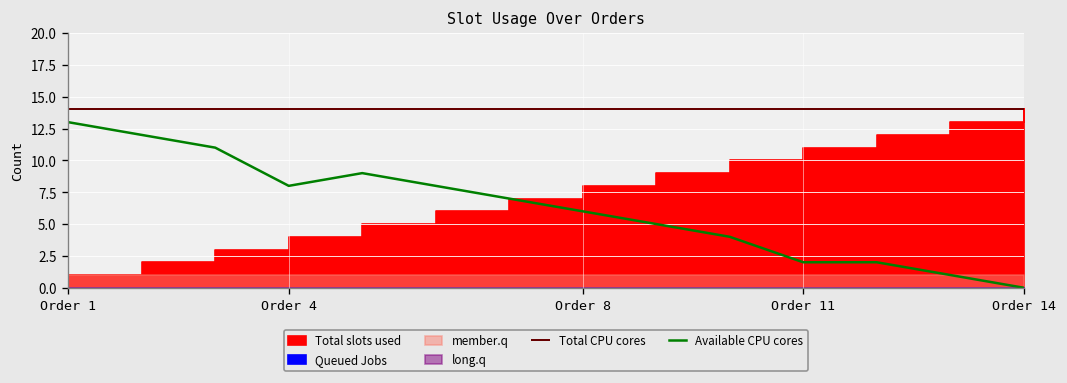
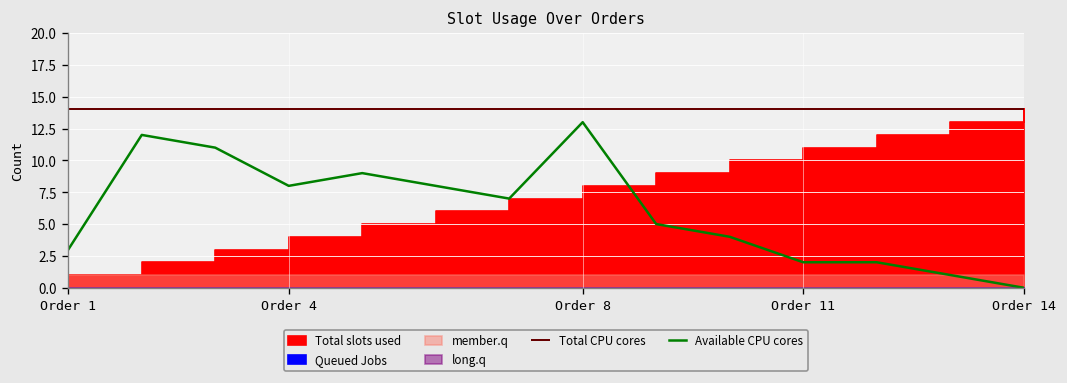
  {
    "Total CPU cores": {
      "Order 1": 14,
      "Order 4": 14,
      "Order 8": 14,
      "Order 11": 14
    },
    "Available CPU cores": {
-     "Order 1": 13,
+     "Order 1": 3,
      "Order 4": 8,
-     "Order 8": 6,
+     "Order 8": 13,
      "Order 11": 2
    }
  }
